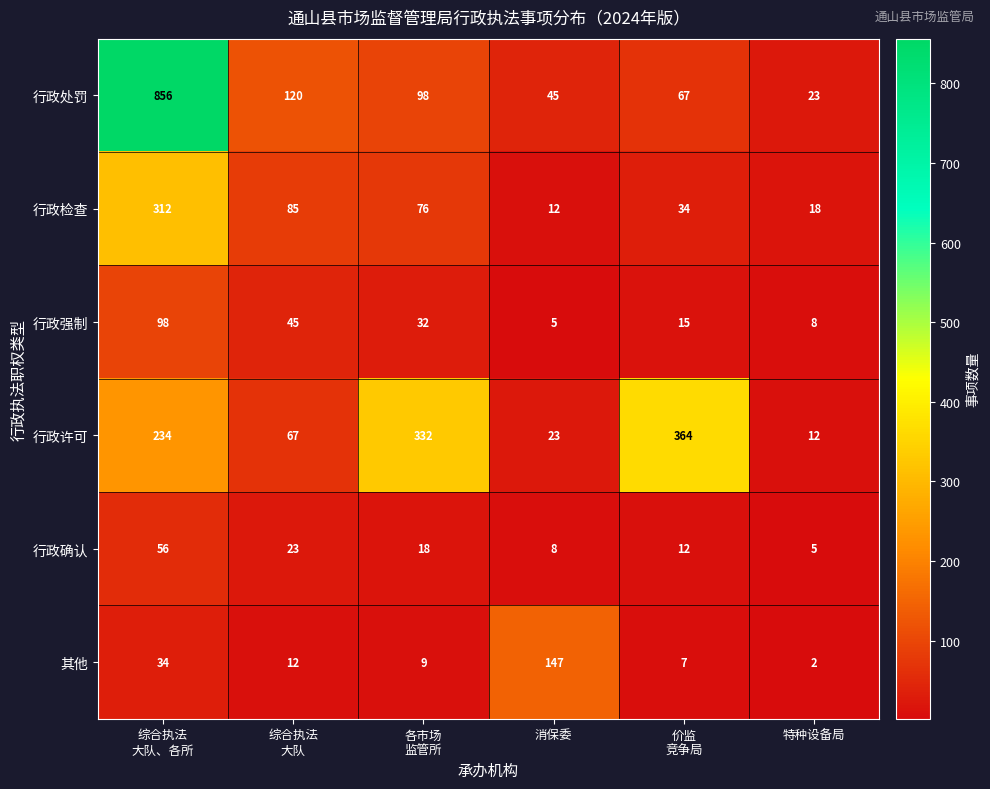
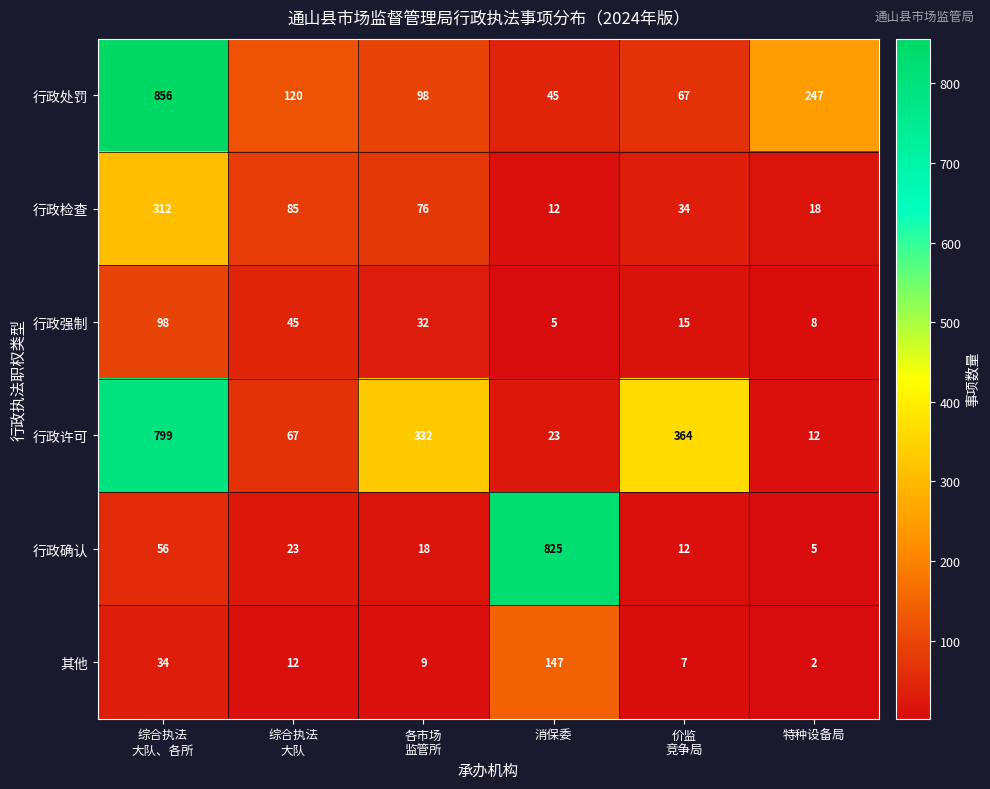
  {
    "行政处罚": {
      "综合执法 大队、各所": 856,
      "综合执法 大队": 120,
      "各市场 监管所": 98,
      "消保委": 45,
      "价监 竞争局": 67,
-     "特种设备局": 23
+     "特种设备局": 247
    },
    "行政检查": {
      "综合执法 大队、各所": 312,
      "综合执法 大队": 85,
      "各市场 监管所": 76,
      "消保委": 12,
      "价监 竞争局": 34,
      "特种设备局": 18
    },
    "行政强制": {
      "综合执法 大队、各所": 98,
      "综合执法 大队": 45,
      "各市场 监管所": 32,
      "消保委": 5,
      "价监 竞争局": 15,
      "特种设备局": 8
    },
    "行政许可": {
-     "综合执法 大队、各所": 234,
+     "综合执法 大队、各所": 799,
      "综合执法 大队": 67,
      "各市场 监管所": 332,
      "消保委": 23,
      "价监 竞争局": 364,
      "特种设备局": 12
    },
    "行政确认": {
      "综合执法 大队、各所": 56,
      "综合执法 大队": 23,
      "各市场 监管所": 18,
-     "消保委": 8,
+     "消保委": 825,
      "价监 竞争局": 12,
      "特种设备局": 5
    },
    "其他": {
      "综合执法 大队、各所": 34,
      "综合执法 大队": 12,
      "各市场 监管所": 9,
      "消保委": 147,
      "价监 竞争局": 7,
      "特种设备局": 2
    }
  }
